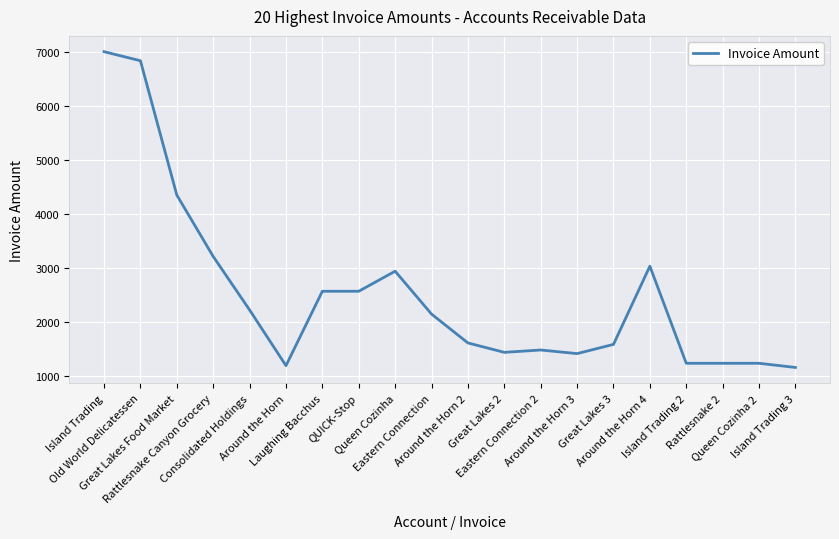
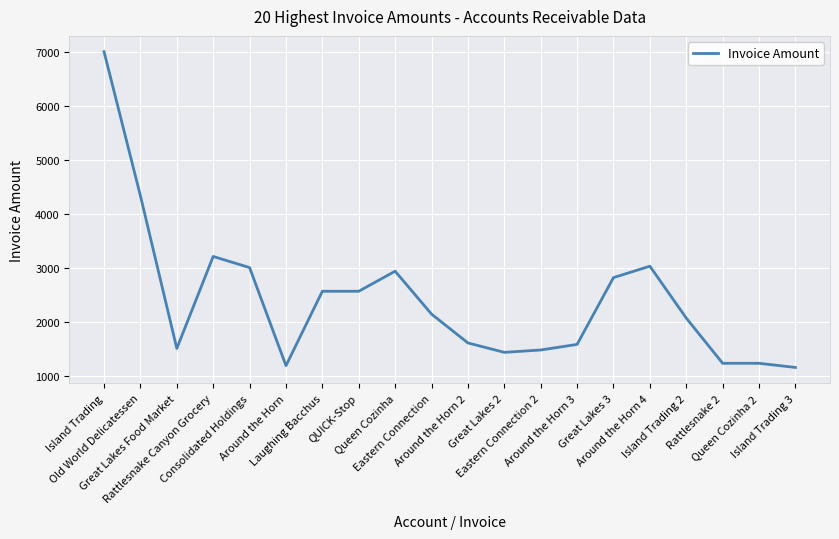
  {
    "Island Trading": 7000,
-   "Old World Delicatessen": 6800,
-   "Great Lakes Food Market": 4300,
+   "Old World Delicatessen": 4300,
+   "Great Lakes Food Market": 1500,
    "Rattlesnake Canyon Grocery": 3200,
-   "Consolidated Holdings": 2200,
+   "Consolidated Holdings": 3000,
    "Around the Horn": 1200,
    "Laughing Bacchus": 2600,
    "QUICK-Stop": 2600,
    "Queen Cozinha": 2900,
    "Eastern Connection": 2100,
    "Around the Horn 2": 1600,
    "Great Lakes 2": 1400,
    "Eastern Connection 2": 1500,
-   "Around the Horn 3": 1400,
-   "Great Lakes 3": 1600,
+   "Around the Horn 3": 1600,
+   "Great Lakes 3": 2800,
    "Around the Horn 4": 3000,
-   "Island Trading 2": 1200,
+   "Island Trading 2": 2100,
    "Rattlesnake 2": 1200,
    "Queen Cozinha 2": 1200,
    "Island Trading 3": 1200
  }
